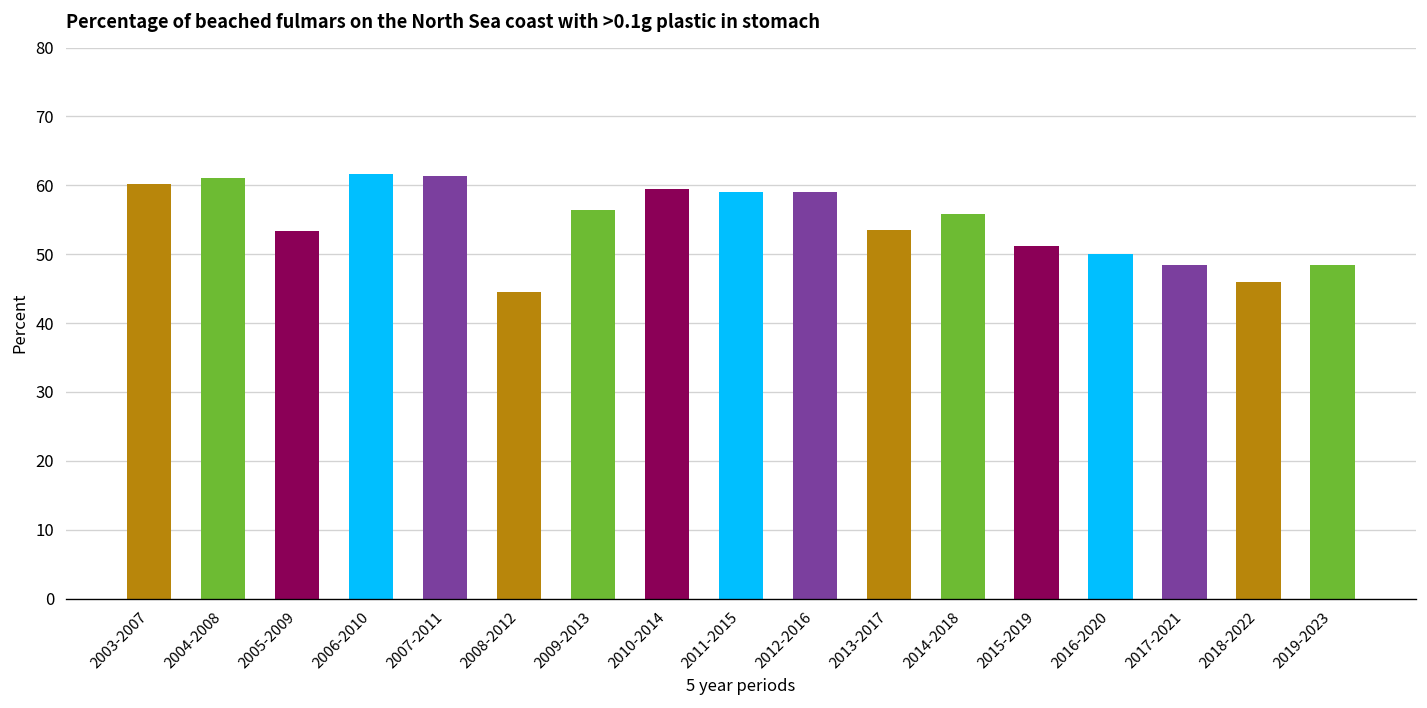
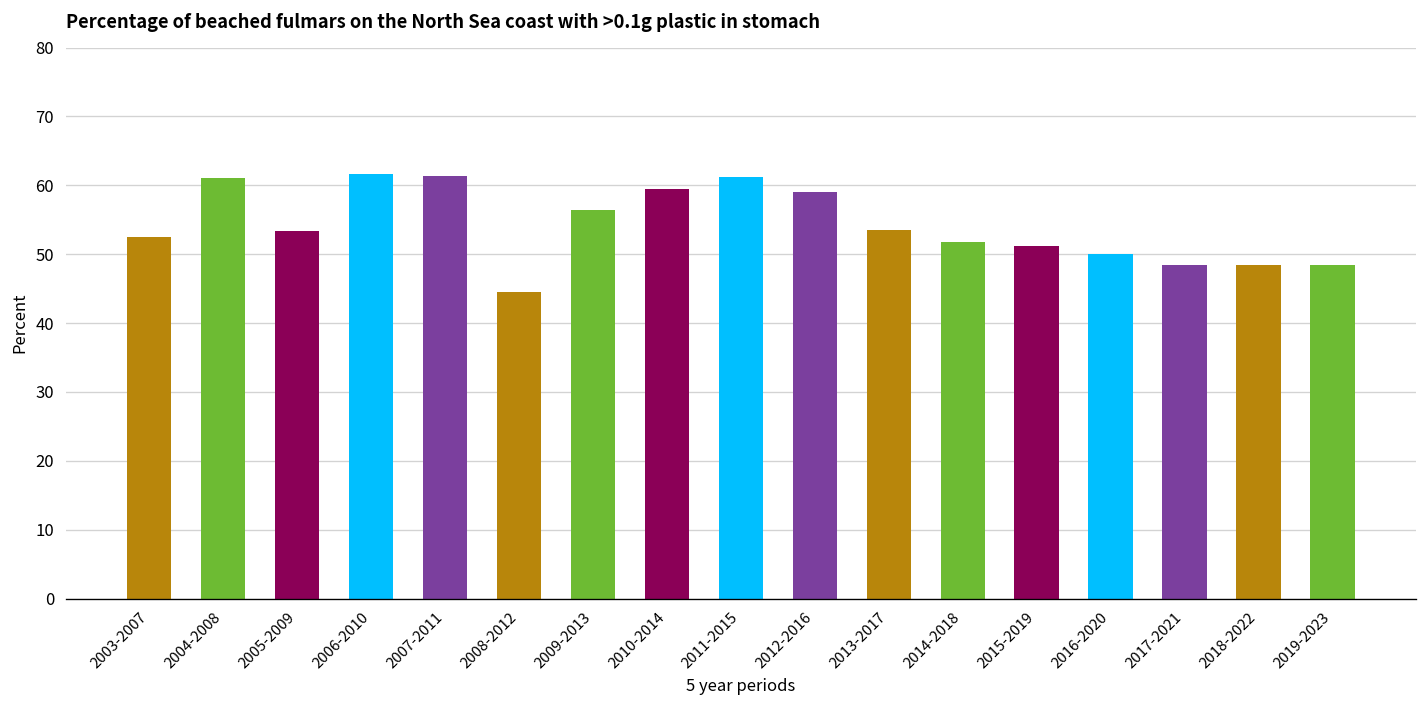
  {
-   "2003-2007": 60,
+   "2003-2007": 53,
    "2004-2008": 61,
    "2005-2009": 53,
    "2006-2010": 62,
    "2007-2011": 61,
    "2008-2012": 45,
    "2009-2013": 56,
    "2010-2014": 60,
-   "2011-2015": 59,
+   "2011-2015": 61,
    "2012-2016": 59,
    "2013-2017": 54,
-   "2014-2018": 56,
+   "2014-2018": 52,
    "2015-2019": 51,
    "2016-2020": 50,
    "2017-2021": 49,
-   "2018-2022": 46,
+   "2018-2022": 49,
    "2019-2023": 48
  }
